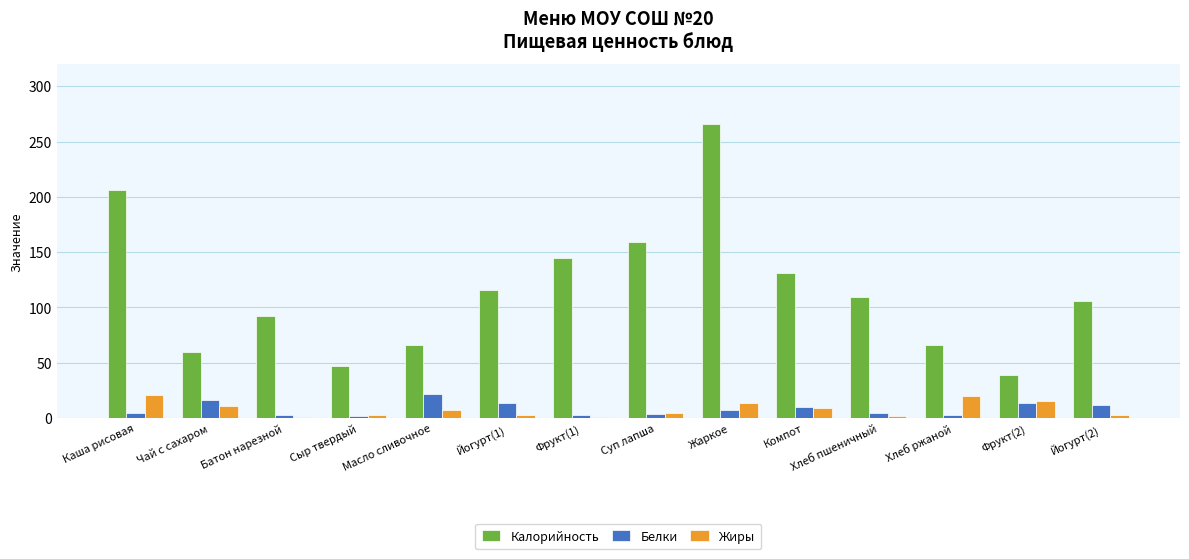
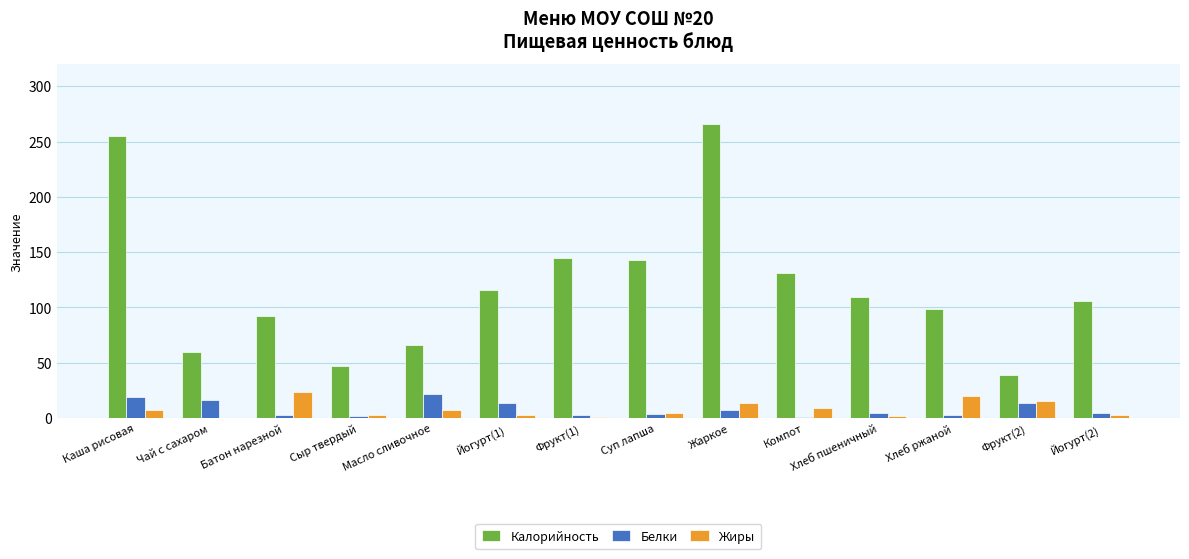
  {
    "Калорийность": {
-     "Каша рисовая": 206,
+     "Каша рисовая": 255,
      "Чай с сахаром": 60,
      "Батон нарезной": 92,
      "Сыр твердый": 47,
      "Масло сливочное": 66,
      "Йогурт(1)": 116,
      "Фрукт(1)": 145,
-     "Суп лапша": 159,
+     "Суп лапша": 143,
      "Жаркое": 266,
      "Компот": 131,
      "Хлеб пшеничный": 110,
-     "Хлеб ржаной": 66,
+     "Хлеб ржаной": 99,
      "Фрукт(2)": 39,
      "Йогурт(2)": 106
    },
    "Белки": {
-     "Каша рисовая": 4,
+     "Каша рисовая": 19,
      "Чай с сахаром": 16,
      "Батон нарезной": 3,
      "Сыр твердый": 2,
      "Масло сливочное": 22,
      "Йогурт(1)": 14,
      "Фрукт(1)": 3,
      "Суп лапша": 4,
      "Жаркое": 7,
-     "Компот": 10,
+     "Компот": 1,
      "Хлеб пшеничный": 4,
      "Хлеб ржаной": 2,
      "Фрукт(2)": 14,
-     "Йогурт(2)": 12
+     "Йогурт(2)": 4
    },
    "Жиры": {
-     "Каша рисовая": 21,
-     "Чай с сахаром": 11,
-     "Батон нарезной": 1,
+     "Каша рисовая": 8,
+     "Чай с сахаром": 0,
+     "Батон нарезной": 24,
      "Сыр твердый": 3,
      "Масло сливочное": 7,
      "Йогурт(1)": 3,
      "Суп лапша": 4,
      "Жаркое": 14,
      "Компот": 9,
      "Хлеб ржаной": 20,
      "Фрукт(2)": 16,
      "Йогурт(2)": 3
    }
  }
